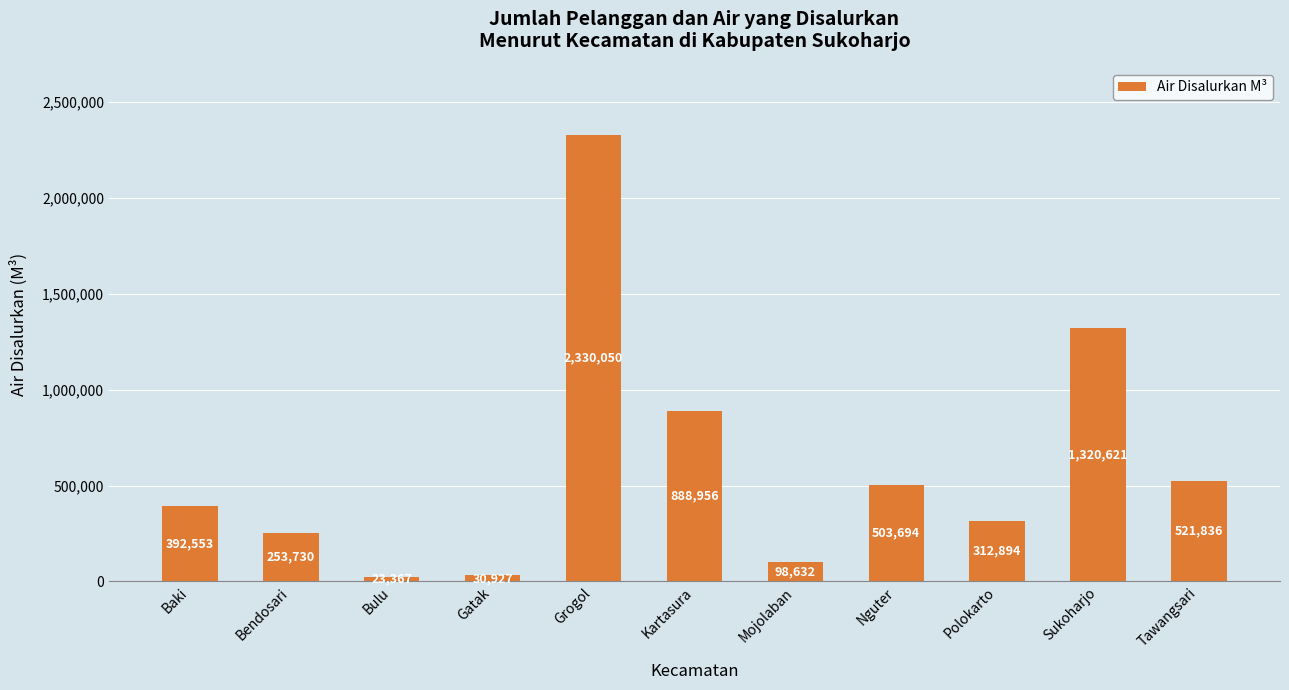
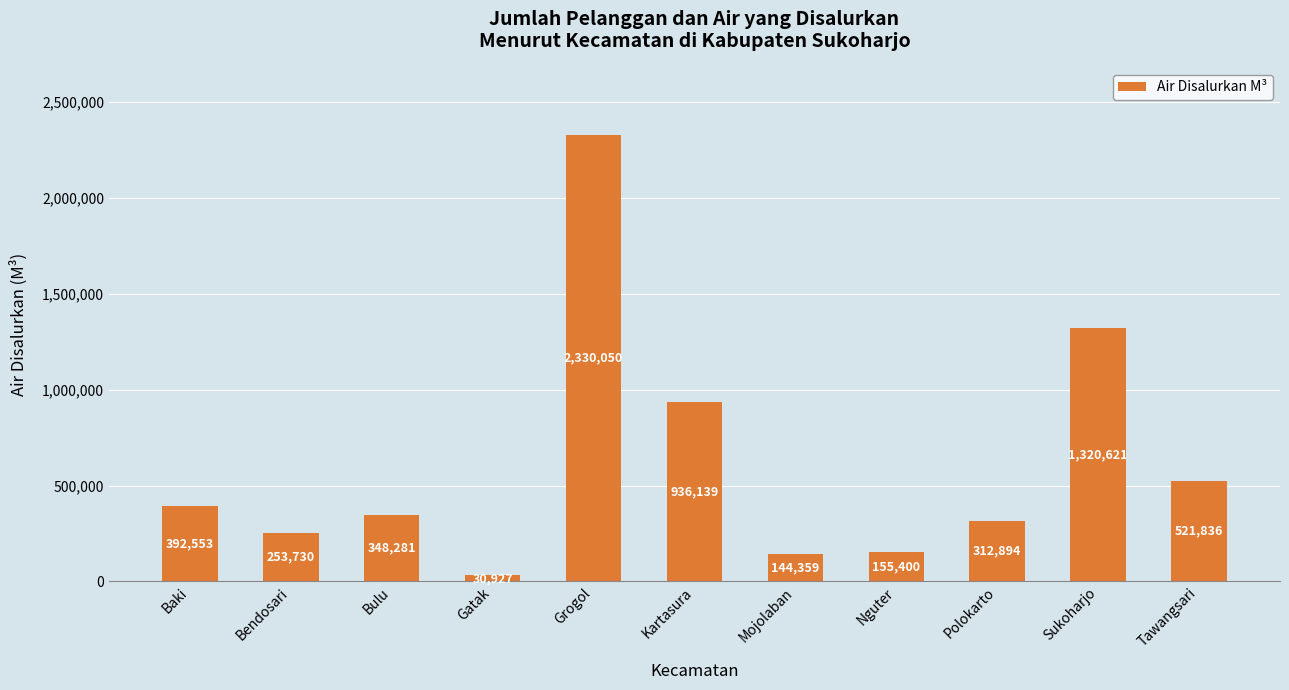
  {
    "Baki": "392,553",
    "Bendosari": "253,730",
-   "Bulu": "20,000",
+   "Bulu": "350,000",
    "Grogol": "2,330,050",
-   "Kartasura": "888,956",
-   "Mojolaban": "98,632",
-   "Nguter": "503,694",
+   "Kartasura": "936,139",
+   "Mojolaban": "144,359",
+   "Nguter": "155,400",
    "Polokarto": "312,894",
    "Sukoharjo": "1,320,621",
    "Tawangsari": "521,836"
  }
